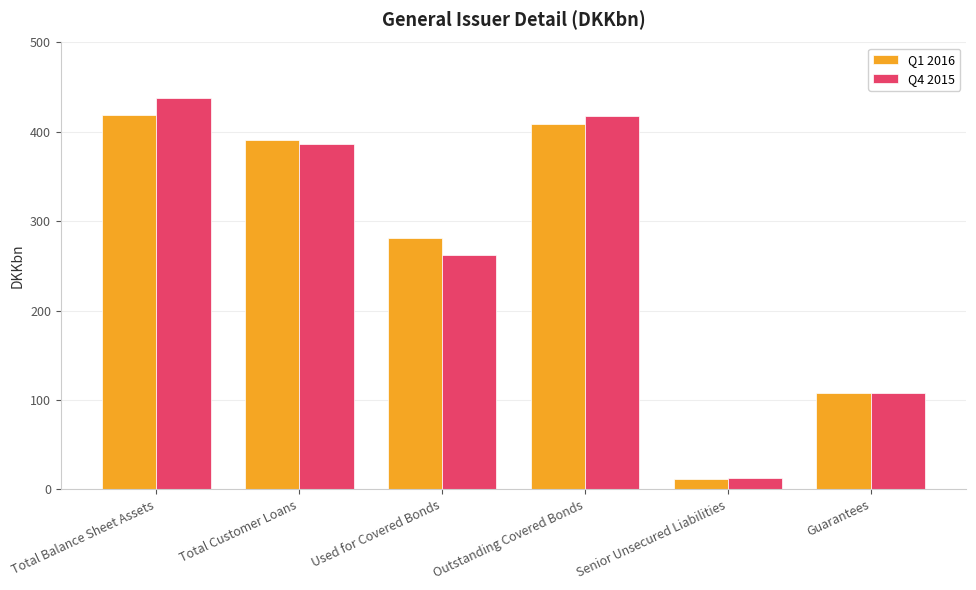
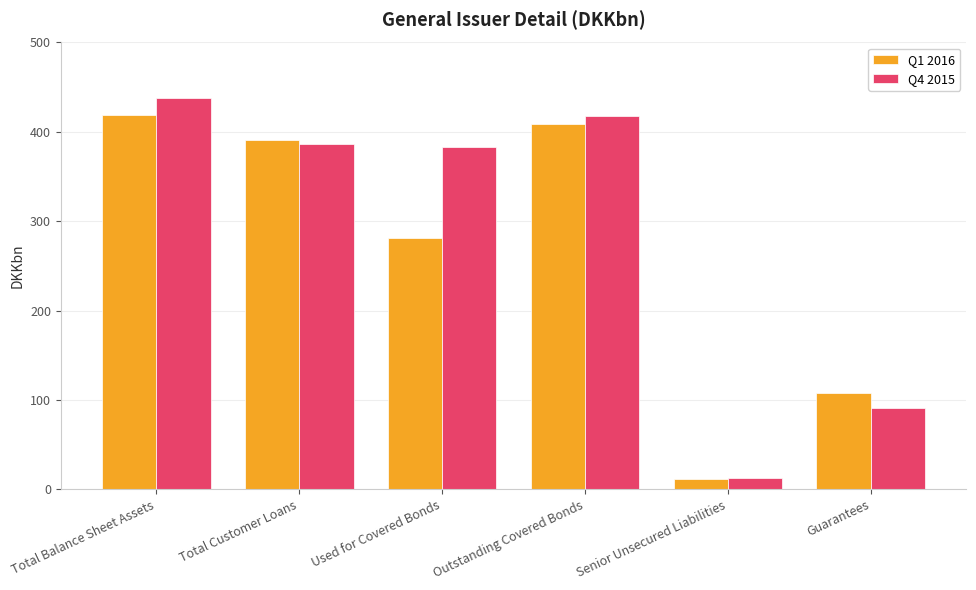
  {
    "Q1 2016": {
      "Total Balance Sheet Assets": 420,
      "Total Customer Loans": 390,
      "Used for Covered Bonds": 280,
      "Outstanding Covered Bonds": 410,
      "Senior Unsecured Liabilities": 10,
      "Guarantees": 110
    },
    "Q4 2015": {
      "Total Balance Sheet Assets": 440,
      "Total Customer Loans": 390,
-     "Used for Covered Bonds": 260,
+     "Used for Covered Bonds": 380,
      "Outstanding Covered Bonds": 420,
      "Senior Unsecured Liabilities": 10,
-     "Guarantees": 110
+     "Guarantees": 90
    }
  }
